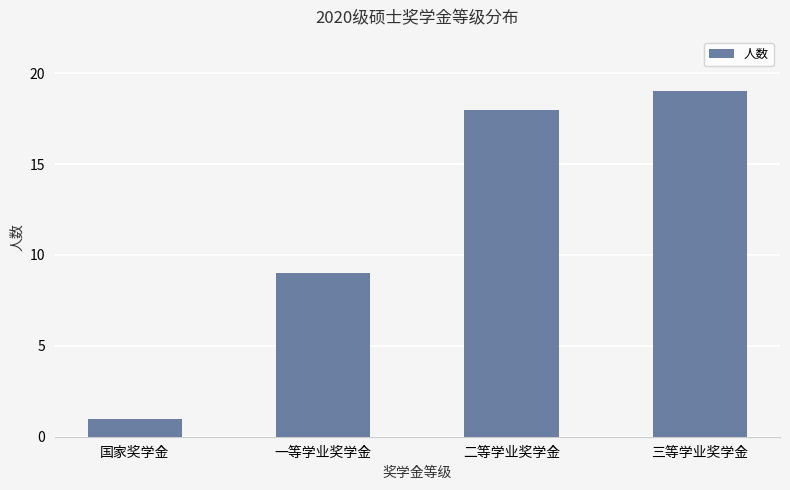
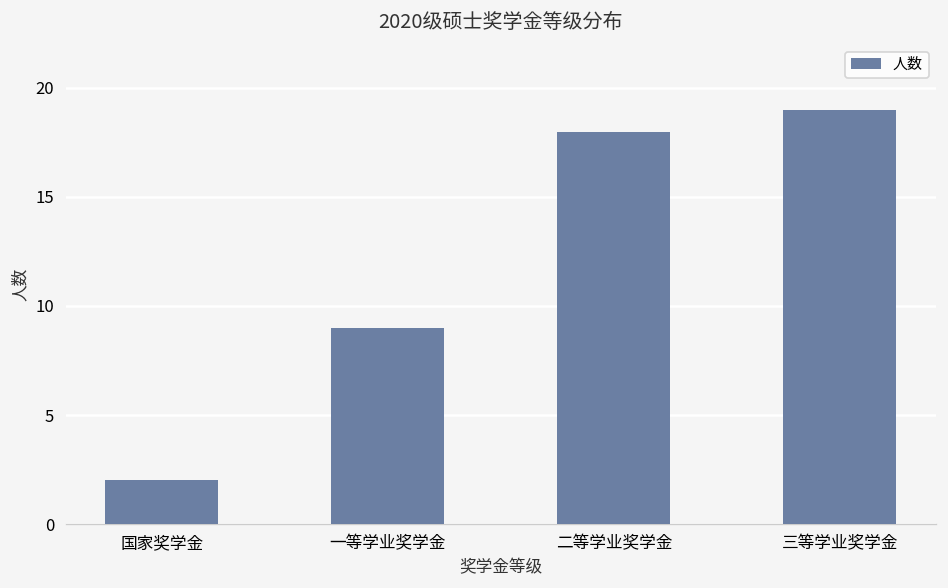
  {
-   "国家奖学金": 1,
+   "国家奖学金": 2,
    "一等学业奖学金": 9,
    "二等学业奖学金": 18,
    "三等学业奖学金": 19
  }
